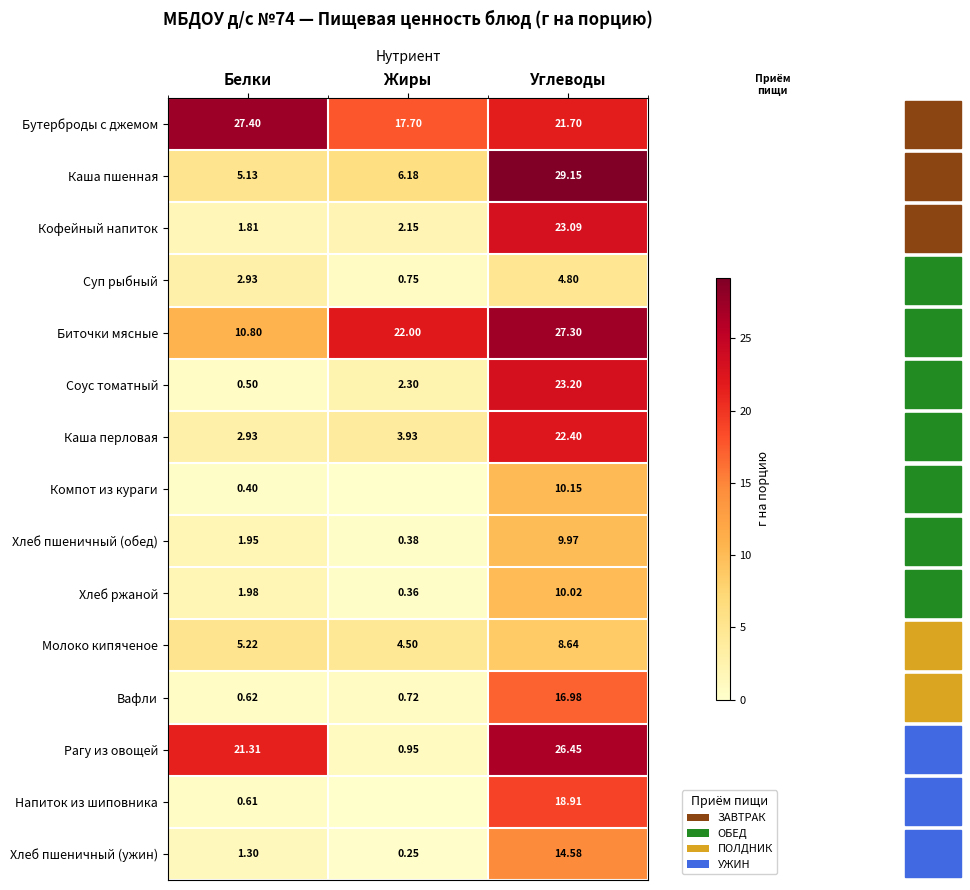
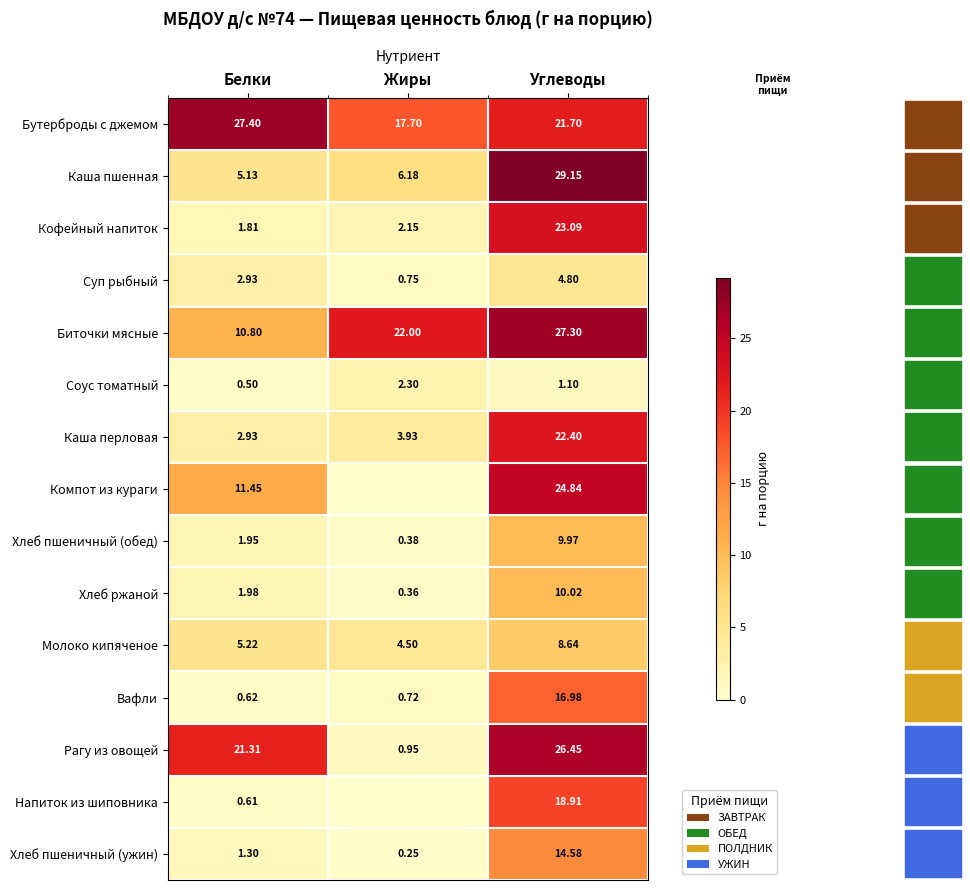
  {
    "Бутерброды с джемом": {
      "Белки": 27.40,
      "Жиры": 17.70,
      "Углеводы": 21.70
    },
    "Каша пшенная": {
      "Белки": 5.13,
      "Жиры": 6.18,
      "Углеводы": 29.15
    },
    "Кофейный напиток": {
      "Белки": 1.81,
      "Жиры": 2.15,
      "Углеводы": 23.09
    },
    "Суп рыбный": {
      "Белки": 2.93,
      "Жиры": 0.75,
      "Углеводы": 4.80
    },
    "Биточки мясные": {
      "Белки": 10.80,
      "Жиры": 22.00,
      "Углеводы": 27.30
    },
    "Соус томатный": {
      "Белки": 0.50,
      "Жиры": 2.30,
-     "Углеводы": 23.20
+     "Углеводы": 1.10
    },
    "Каша перловая": {
      "Белки": 2.93,
      "Жиры": 3.93,
      "Углеводы": 22.40
    },
    "Компот из кураги": {
-     "Белки": 0.40,
-     "Углеводы": 10.15
+     "Белки": 11.45,
+     "Углеводы": 24.84
    },
    "Хлеб пшеничный (обед)": {
      "Белки": 1.95,
      "Жиры": 0.38,
      "Углеводы": 9.97
    },
    "Хлеб ржаной": {
      "Белки": 1.98,
      "Жиры": 0.36,
      "Углеводы": 10.02
    },
    "Молоко кипяченое": {
      "Белки": 5.22,
      "Жиры": 4.50,
      "Углеводы": 8.64
    },
    "Вафли": {
      "Белки": 0.62,
      "Жиры": 0.72,
      "Углеводы": 16.98
    },
    "Рагу из овощей": {
      "Белки": 21.31,
      "Жиры": 0.95,
      "Углеводы": 26.45
    },
    "Напиток из шиповника": {
      "Белки": 0.61,
      "Углеводы": 18.91
    },
    "Хлеб пшеничный (ужин)": {
      "Белки": 1.30,
      "Жиры": 0.25,
      "Углеводы": 14.58
    }
  }
